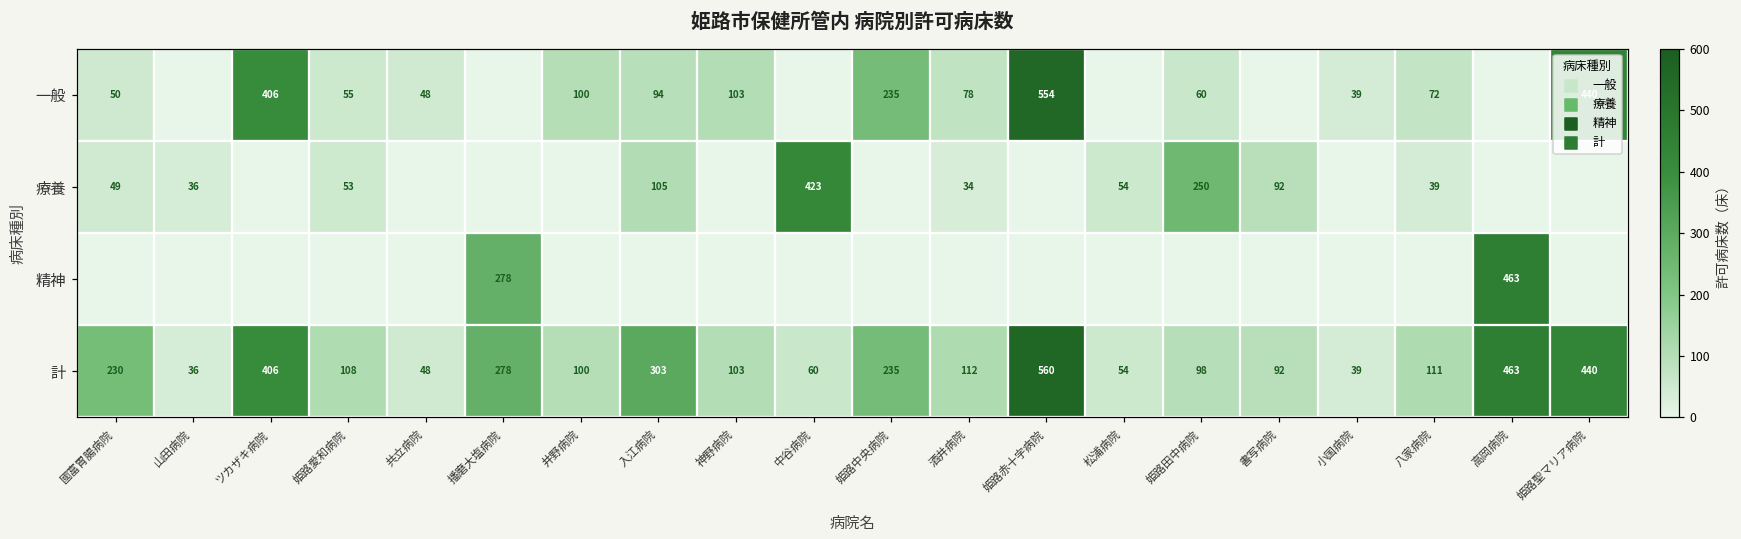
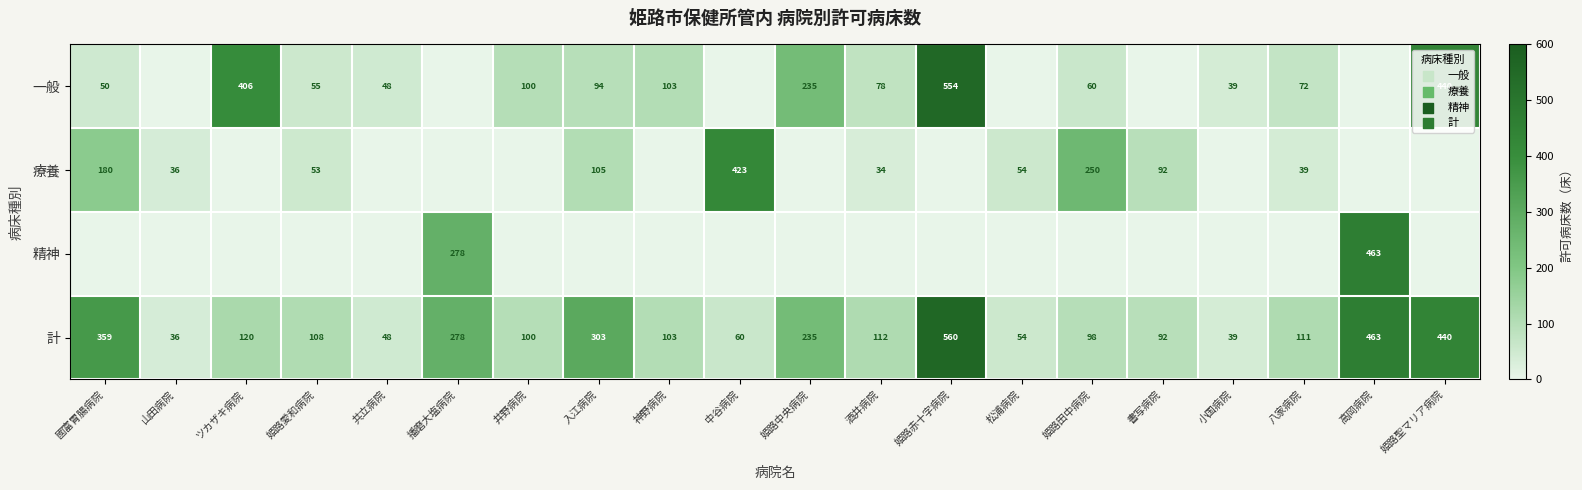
  {
    "一般": {
      "國富胃腸病院": 50,
      "ツカザキ病院": 406,
      "姫路愛和病院": 55,
      "共立病院": 48,
      "井野病院": 100,
      "入江病院": 94,
      "神野病院": 103,
      "姫路中央病院": 235,
      "酒井病院": 78,
      "姫路赤十字病院": 554,
      "姫路田中病院": 60,
      "小国病院": 39,
      "八家病院": 72
    },
    "療養": {
-     "國富胃腸病院": 49,
+     "國富胃腸病院": 180,
      "山田病院": 36,
      "姫路愛和病院": 53,
      "入江病院": 105,
      "中谷病院": 423,
      "酒井病院": 34,
      "松浦病院": 54,
      "姫路田中病院": 250,
      "書写病院": 92,
      "八家病院": 39
    },
    "精神": {
      "播磨大塩病院": 278,
      "高岡病院": 463
    },
    "計": {
-     "國富胃腸病院": 230,
+     "國富胃腸病院": 359,
      "山田病院": 36,
-     "ツカザキ病院": 406,
+     "ツカザキ病院": 120,
      "姫路愛和病院": 108,
      "共立病院": 48,
      "播磨大塩病院": 278,
      "井野病院": 100,
      "入江病院": 303,
      "神野病院": 103,
      "中谷病院": 60,
      "姫路中央病院": 235,
      "酒井病院": 112,
      "姫路赤十字病院": 560,
      "松浦病院": 54,
      "姫路田中病院": 98,
      "書写病院": 92,
      "小国病院": 39,
      "八家病院": 111,
      "高岡病院": 463,
      "姫路聖マリア病院": 440
    }
  }
